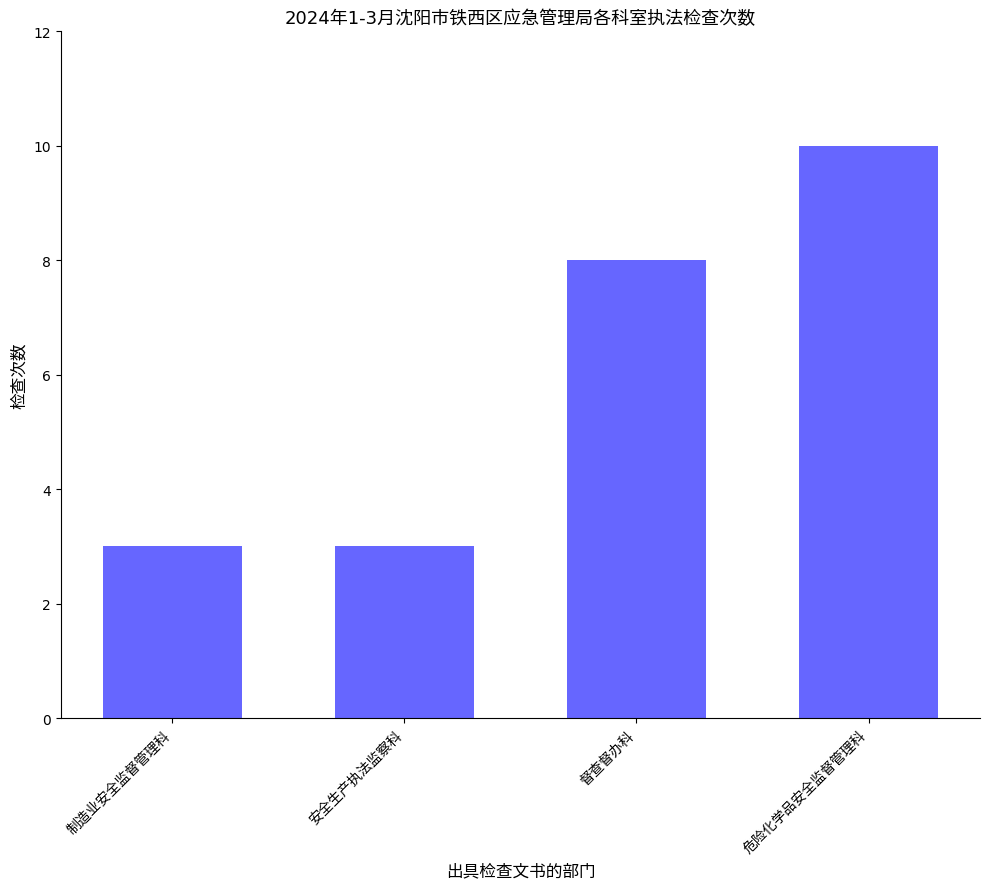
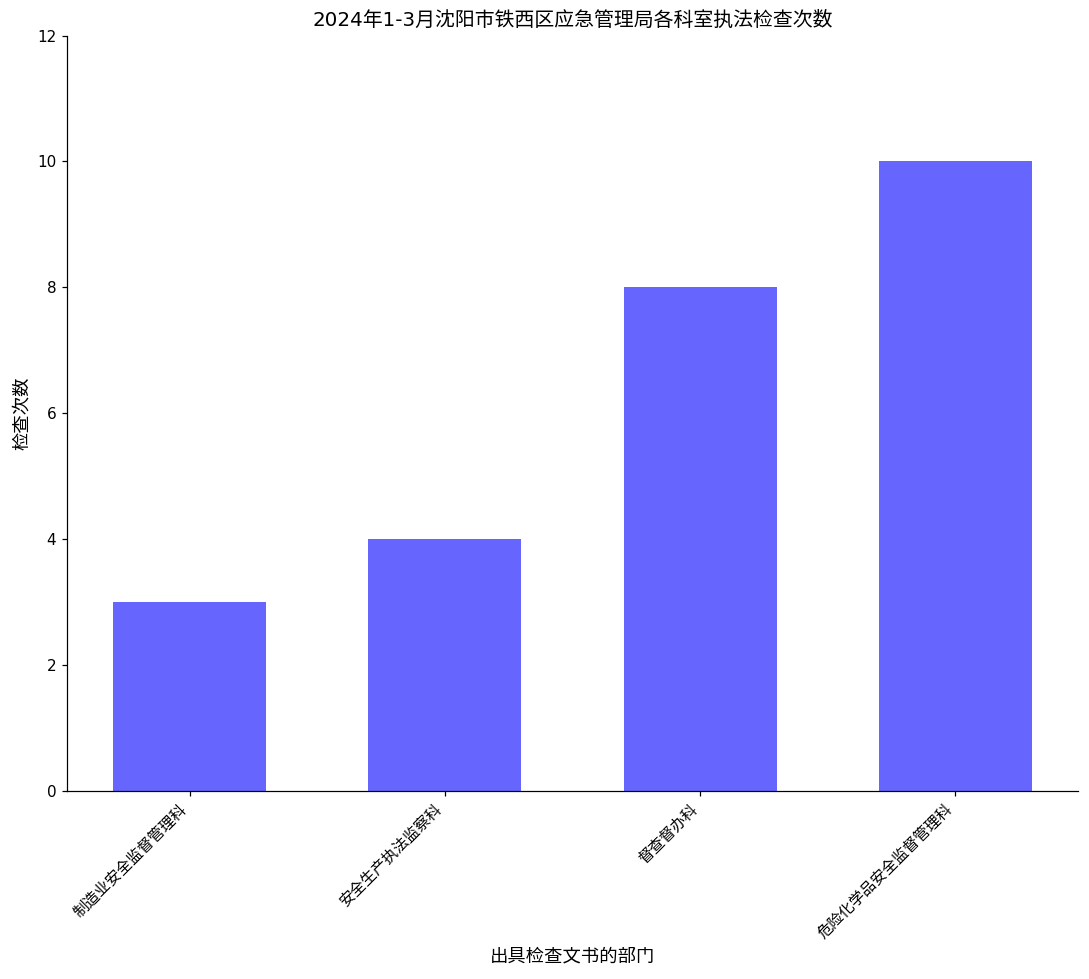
  {
    "制造业安全监督管理科": 3,
-   "安全生产执法监察科": 3,
+   "安全生产执法监察科": 4,
    "督查督办科": 8,
    "危险化学品安全监督管理科": 10
  }
